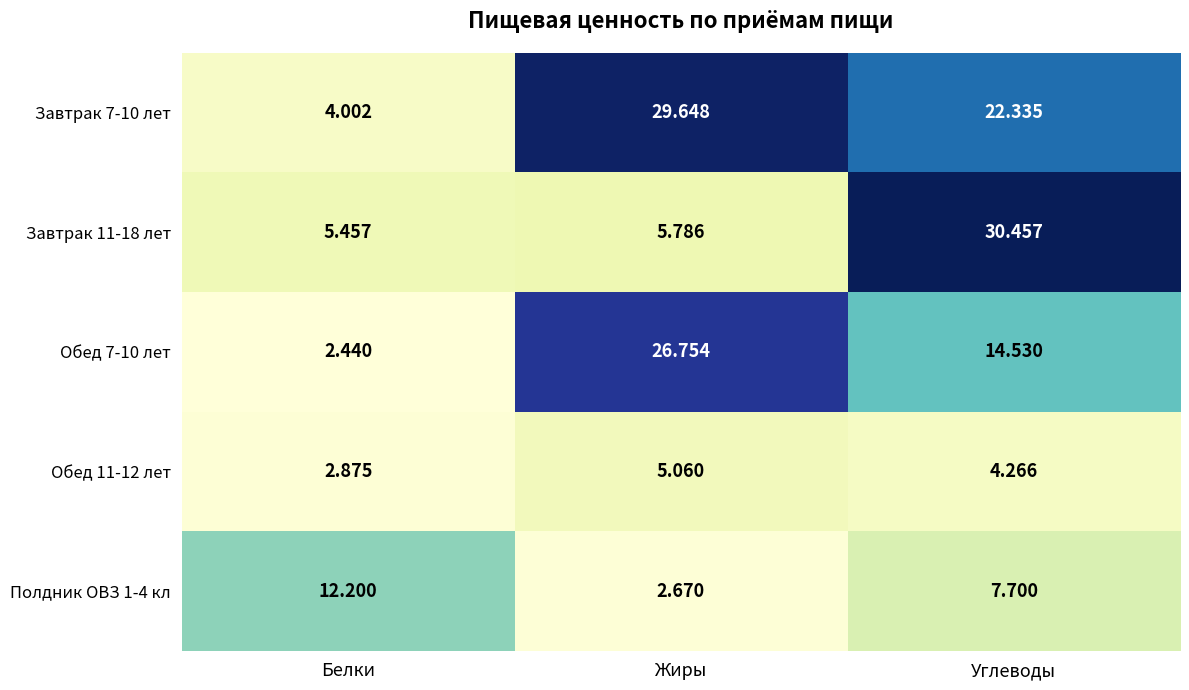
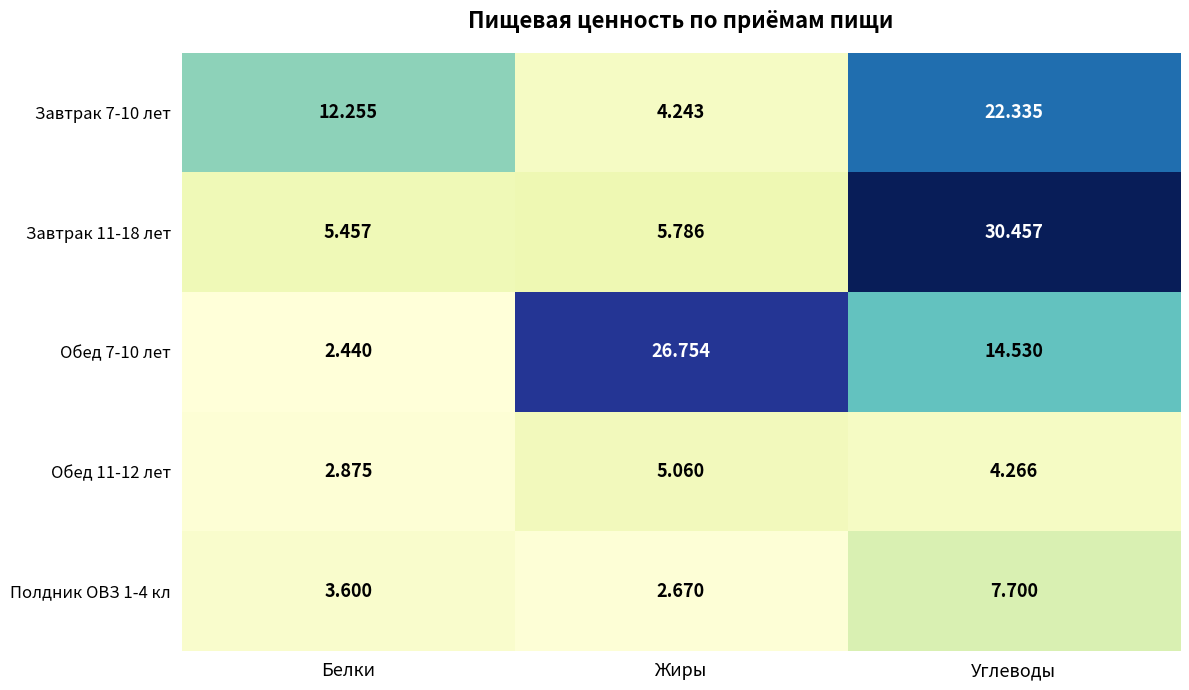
  {
    "Завтрак 7-10 лет": {
-     "Белки": 4.002,
-     "Жиры": 29.648,
+     "Белки": 12.255,
+     "Жиры": 4.243,
      "Углеводы": 22.335
    },
    "Завтрак 11-18 лет": {
      "Белки": 5.457,
      "Жиры": 5.786,
      "Углеводы": 30.457
    },
    "Обед 7-10 лет": {
      "Белки": 2.440,
      "Жиры": 26.754,
      "Углеводы": 14.530
    },
    "Обед 11-12 лет": {
      "Белки": 2.875,
      "Жиры": 5.060,
      "Углеводы": 4.266
    },
    "Полдник ОВЗ 1-4 кл": {
-     "Белки": 12.200,
+     "Белки": 3.600,
      "Жиры": 2.670,
      "Углеводы": 7.700
    }
  }
